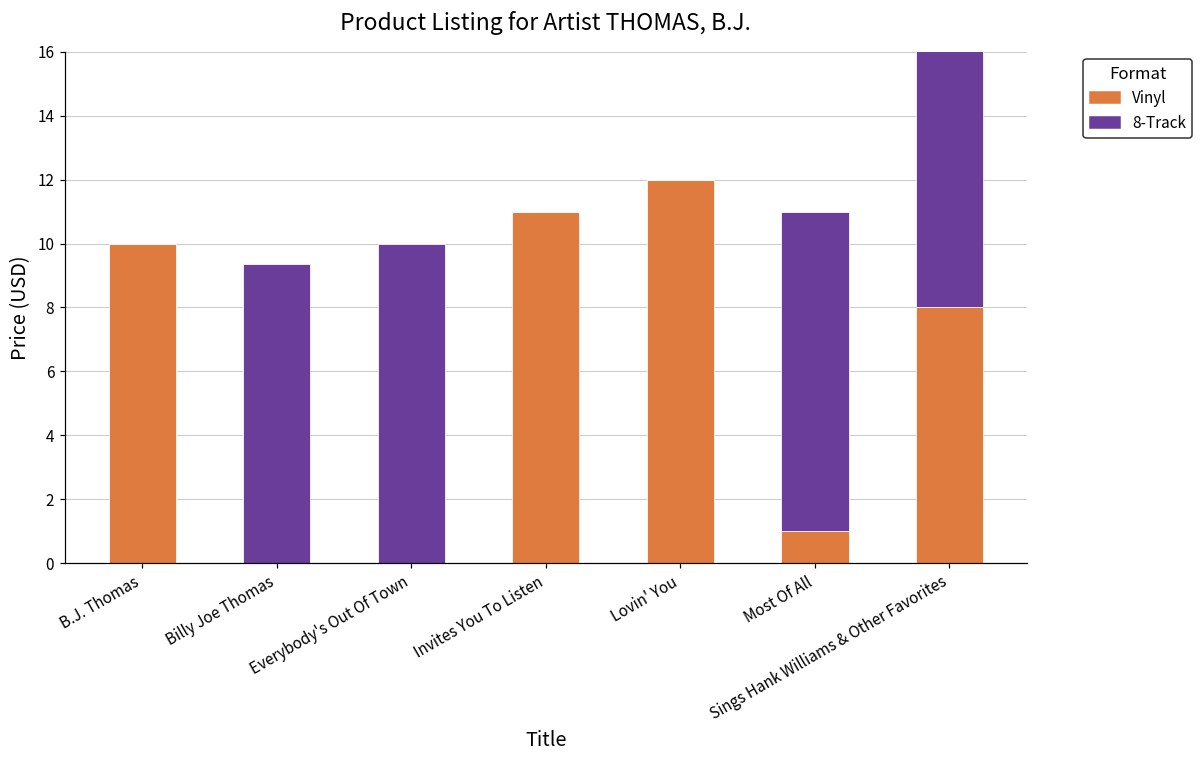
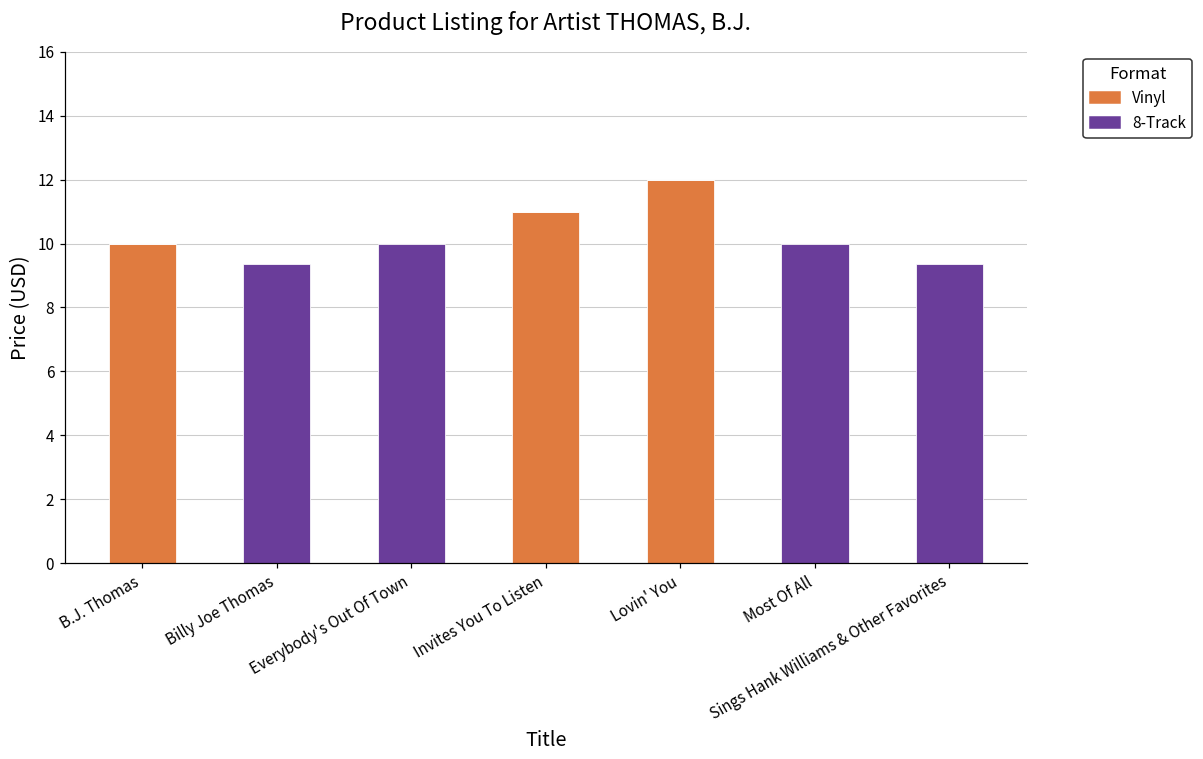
  {
    "Vinyl": {
      "B.J. Thomas": 10,
      "Billy Joe Thomas": 0,
      "Everybody's Out Of Town": 0,
      "Invites You To Listen": 11,
      "Lovin' You": 12,
-     "Most Of All": 1,
-     "Sings Hank Williams & Other Favorites": 8
+     "Most Of All": 0,
+     "Sings Hank Williams & Other Favorites": 0
    }
  }
